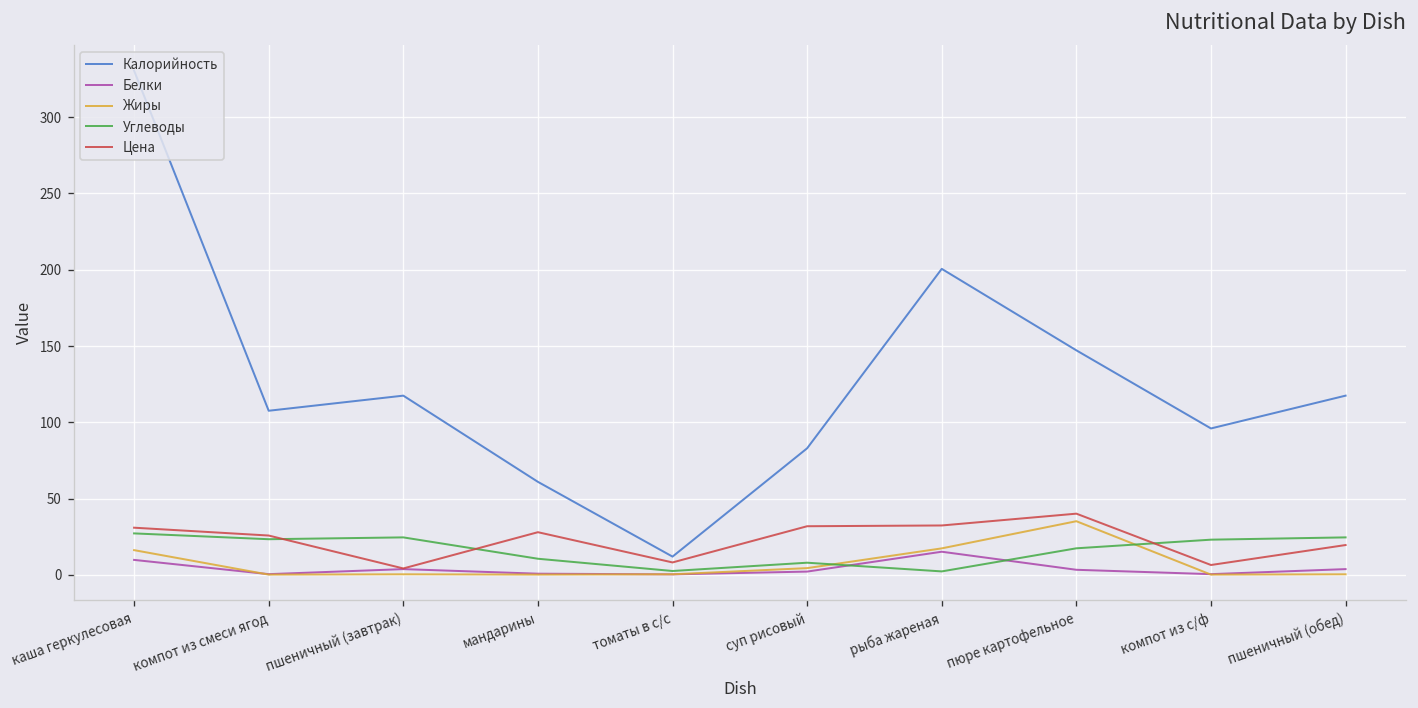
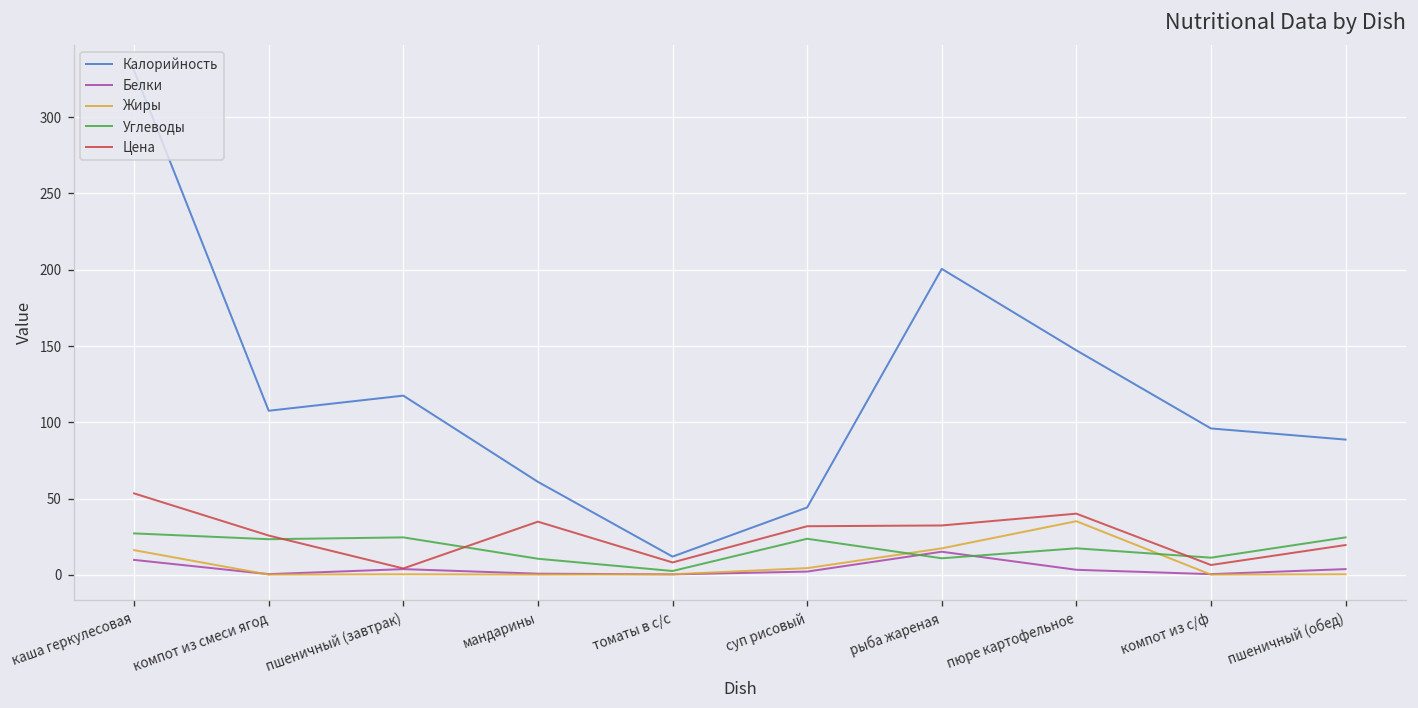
  {
    "Калорийность": {
      "компот из смеси ягод": 108,
      "пшеничный (завтрак)": 118,
      "мандарины": 61,
      "томаты в с/с": 12,
-     "суп рисовый": 83,
+     "суп рисовый": 44,
      "рыба жареная": 201,
      "пюре картофельное": 147,
      "компот из с/ф": 96,
-     "пшеничный (обед)": 118
+     "пшеничный (обед)": 89
    },
    "Белки": {
      "каша геркулесовая": 10,
      "суп рисовый": 2,
      "рыба жареная": 15,
      "пюре картофельное": 3,
      "пшеничный (обед)": 4
    },
    "Жиры": {
      "каша геркулесовая": 16,
      "пшеничный (завтрак)": 0,
      "суп рисовый": 4,
      "рыба жареная": 17,
      "пюре картофельное": 35,
      "пшеничный (обед)": 0
    },
    "Углеводы": {
      "каша геркулесовая": 27,
      "компот из смеси ягод": 23,
      "пшеничный (завтрак)": 25,
      "мандарины": 11,
      "томаты в с/с": 3,
-     "суп рисовый": 8,
-     "рыба жареная": 2,
+     "суп рисовый": 24,
+     "рыба жареная": 11,
      "пюре картофельное": 17,
-     "компот из с/ф": 23,
+     "компот из с/ф": 11,
      "пшеничный (обед)": 25
    },
    "Цена": {
-     "каша геркулесовая": 31,
+     "каша геркулесовая": 53,
      "компот из смеси ягод": 26,
-     "мандарины": 28,
+     "мандарины": 35,
      "томаты в с/с": 8,
      "суп рисовый": 32,
      "рыба жареная": 32,
      "пюре картофельное": 40,
      "компот из с/ф": 7,
      "пшеничный (обед)": 20
    }
  }
